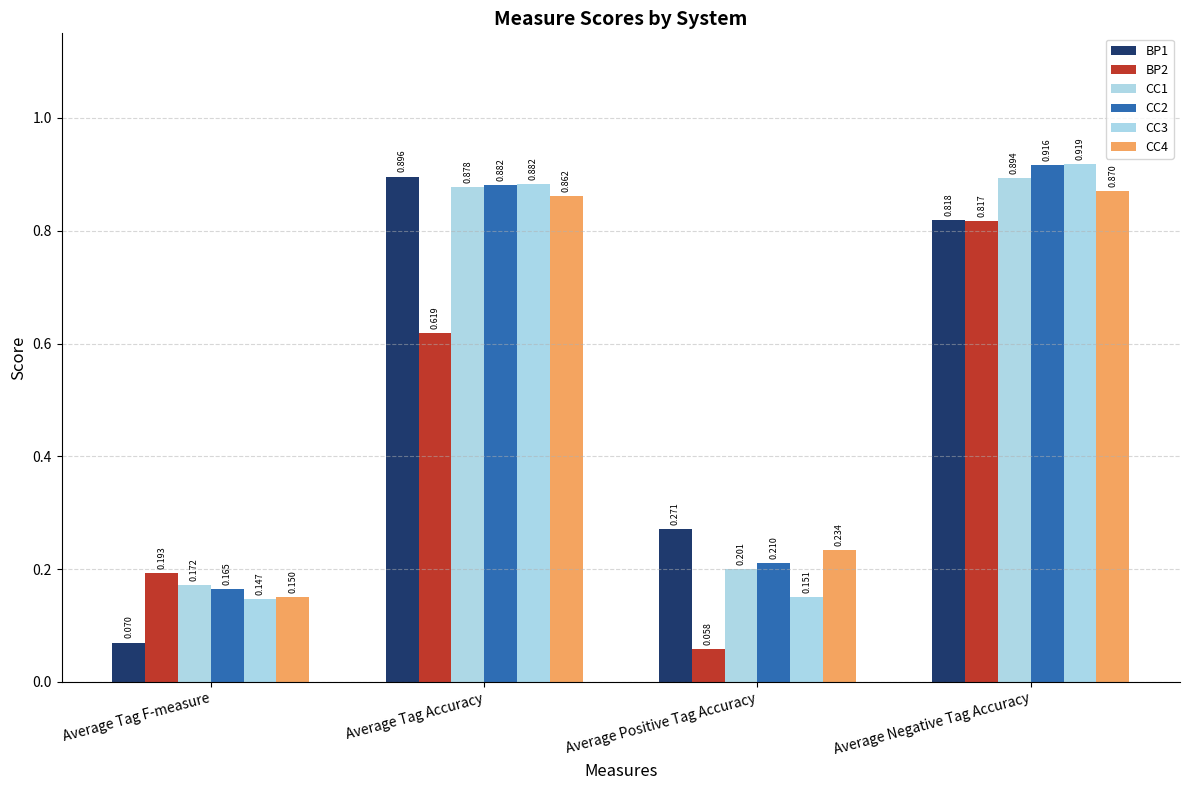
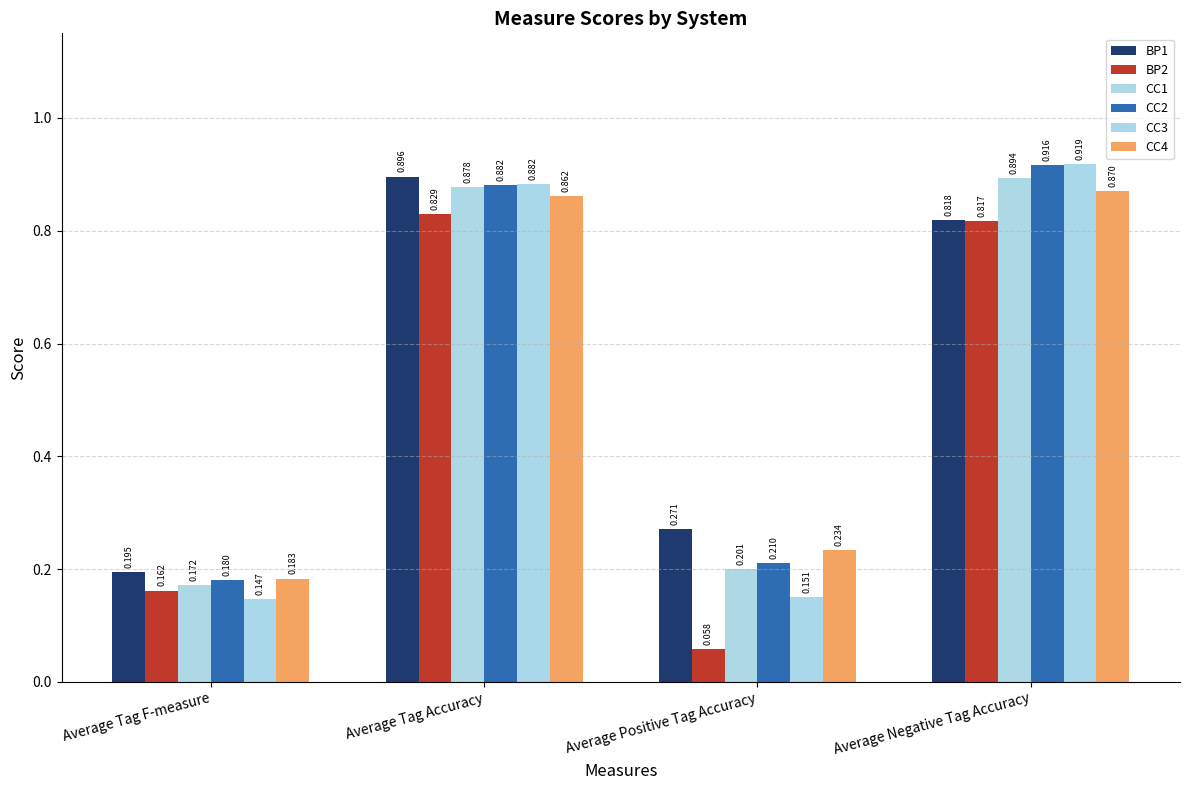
  {
    "BP1": {
-     "Average Tag F-measure": 0.070,
+     "Average Tag F-measure": 0.195,
      "Average Tag Accuracy": 0.896,
      "Average Positive Tag Accuracy": 0.271,
      "Average Negative Tag Accuracy": 0.818
    },
    "BP2": {
-     "Average Tag F-measure": 0.193,
-     "Average Tag Accuracy": 0.619,
+     "Average Tag F-measure": 0.162,
+     "Average Tag Accuracy": 0.829,
      "Average Positive Tag Accuracy": 0.058,
      "Average Negative Tag Accuracy": 0.817
    },
    "CC2": {
-     "Average Tag F-measure": 0.165,
+     "Average Tag F-measure": 0.180,
      "Average Tag Accuracy": 0.882,
      "Average Positive Tag Accuracy": 0.210,
      "Average Negative Tag Accuracy": 0.916
    },
    "CC4": {
-     "Average Tag F-measure": 0.150,
+     "Average Tag F-measure": 0.183,
      "Average Tag Accuracy": 0.862,
      "Average Positive Tag Accuracy": 0.234,
      "Average Negative Tag Accuracy": 0.870
    }
  }
